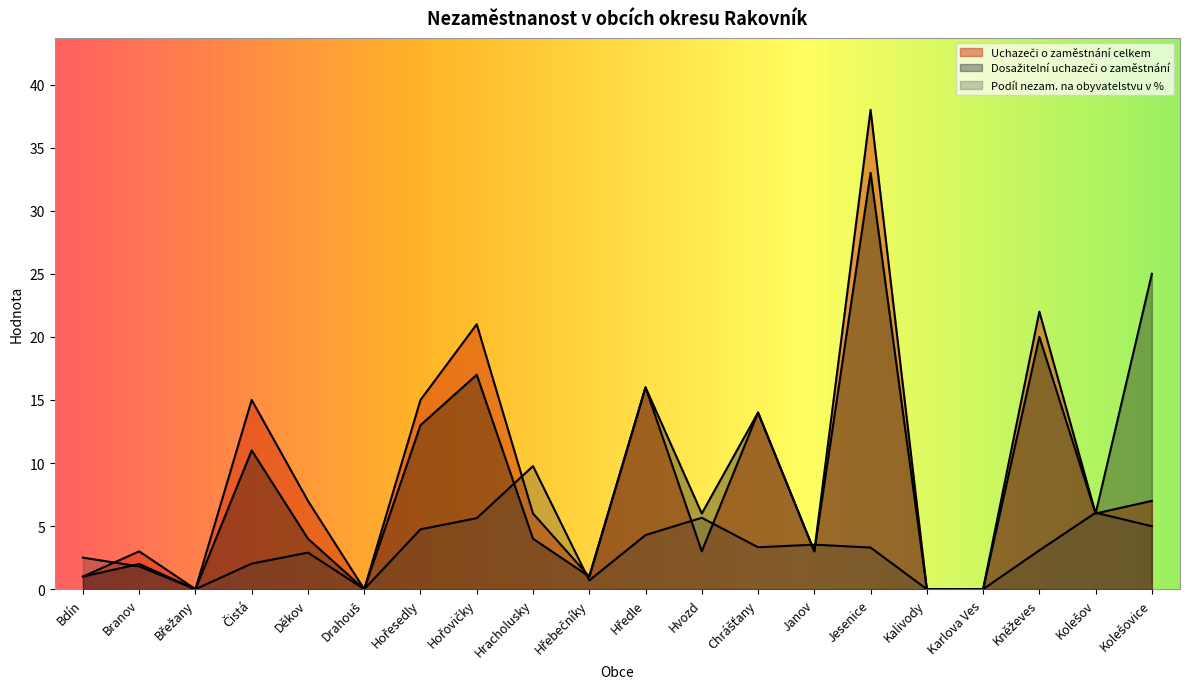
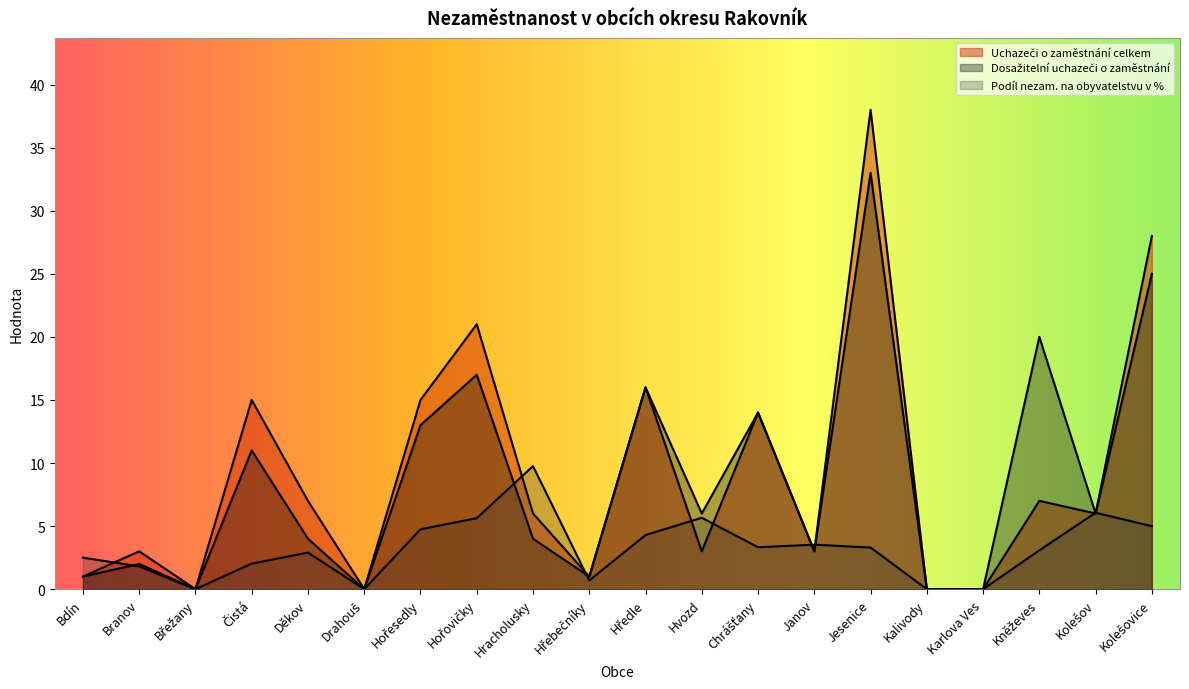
  {
    "Uchazeči o zaměstnání celkem": {
      "Branov": 3,
      "Čistá": 15,
      "Děkov": 7,
      "Hořesedly": 15,
      "Hořovičky": 21,
      "Hracholusky": 6,
      "Hvozd": 3,
      "Jesenice": 38,
-     "Kněževes": 22,
-     "Kolešovice": 7
+     "Kněževes": 7,
+     "Kolešovice": 28
    }
  }
